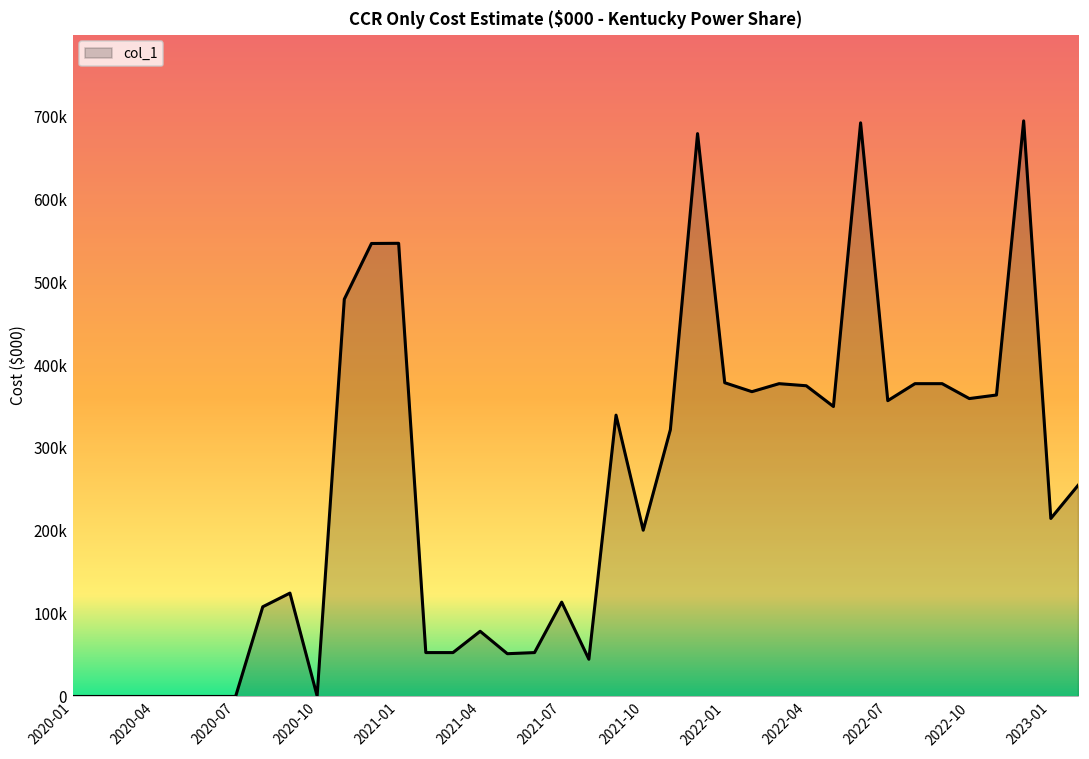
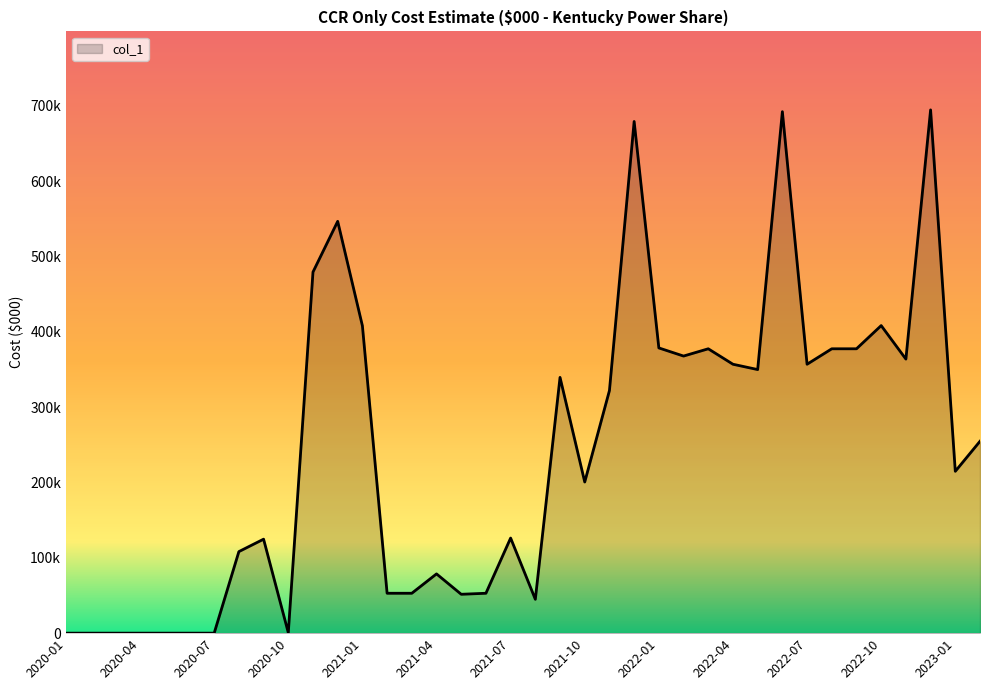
  {
    "2020-01": 0,
    "2020-04": 0,
    "2020-07": 0,
    "2020-10": 0,
-   "2021-01": 550000,
+   "2021-01": 410000,
    "2021-04": 80000,
-   "2021-07": 110000,
+   "2021-07": 130000,
    "2021-10": 200000,
    "2022-01": 380000,
-   "2022-04": 380000,
+   "2022-04": 360000,
    "2022-07": 360000,
-   "2022-10": 360000,
+   "2022-10": 410000,
    "2023-01": 210000
  }
